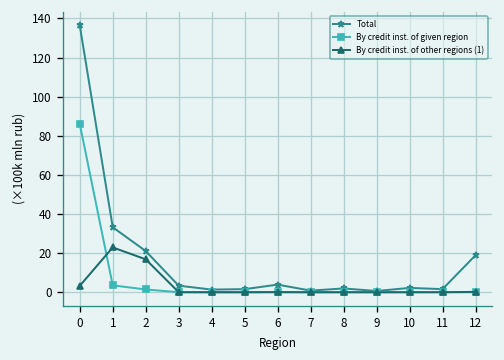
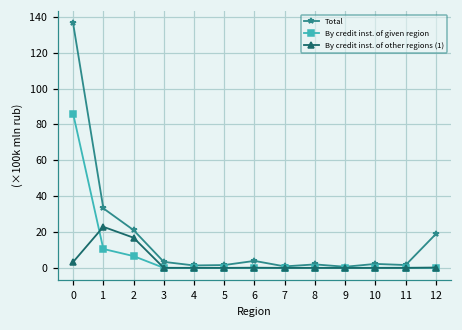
  {
    "By credit inst. of given region": {
      "0": 86,
-     "1": 4,
-     "2": 1
+     "1": 11,
+     "2": 7
    }
  }
